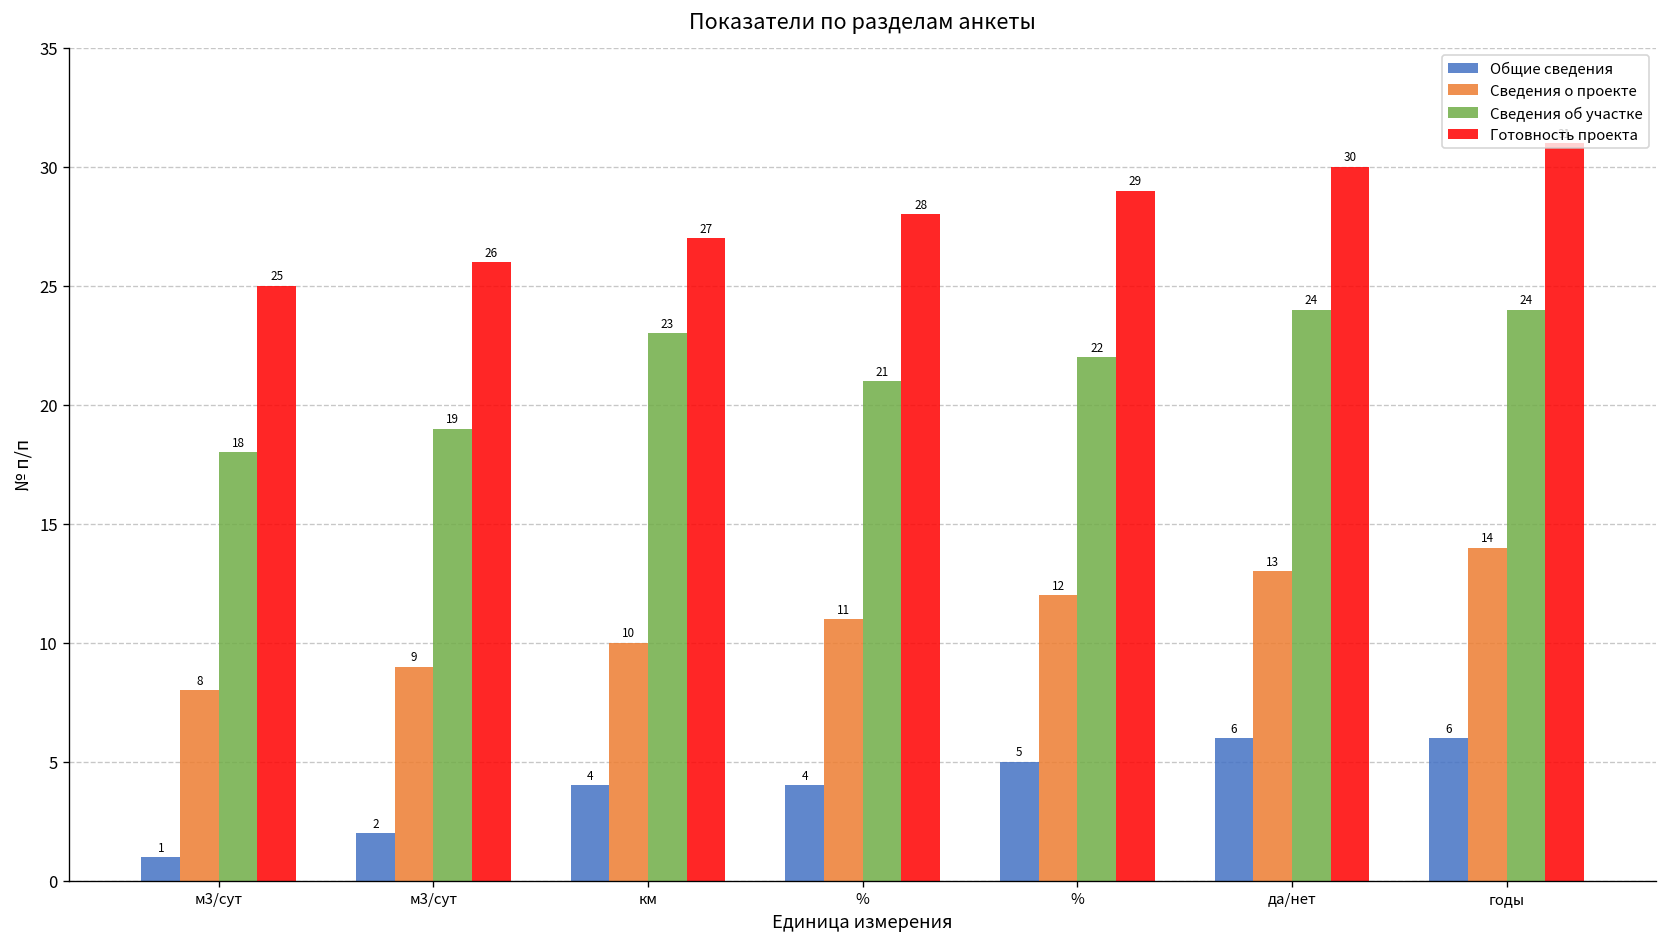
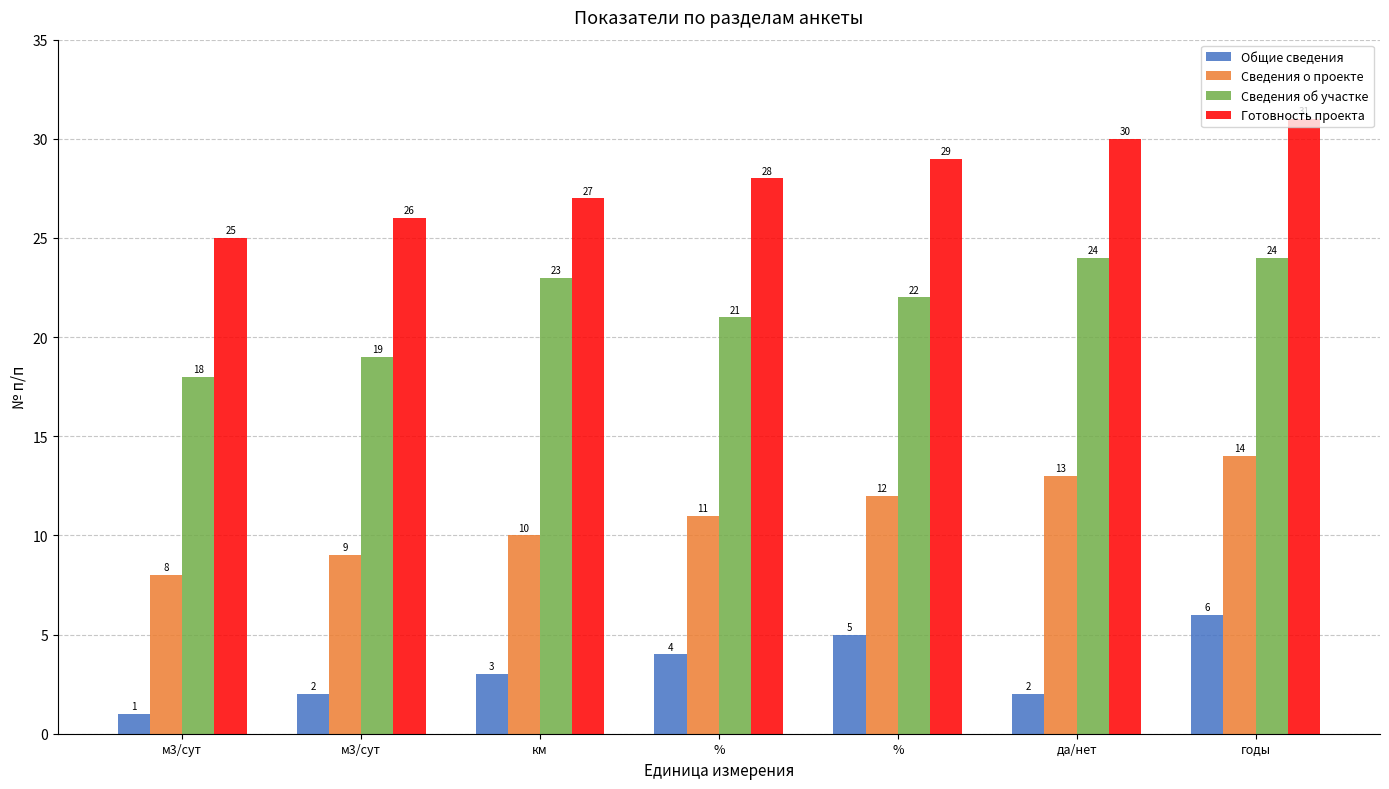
  {
    "Общие сведения": {
-     "км": 4,
-     "да/нет": 6,
+     "км": 3,
+     "да/нет": 2,
      "годы": 6
    },
    "Сведения о проекте": {
      "км": 10,
      "да/нет": 13,
      "годы": 14
    },
    "Сведения об участке": {
      "км": 23,
      "да/нет": 24,
      "годы": 24
    },
    "Готовность проекта": {
      "км": 27,
      "да/нет": 30
    }
  }
